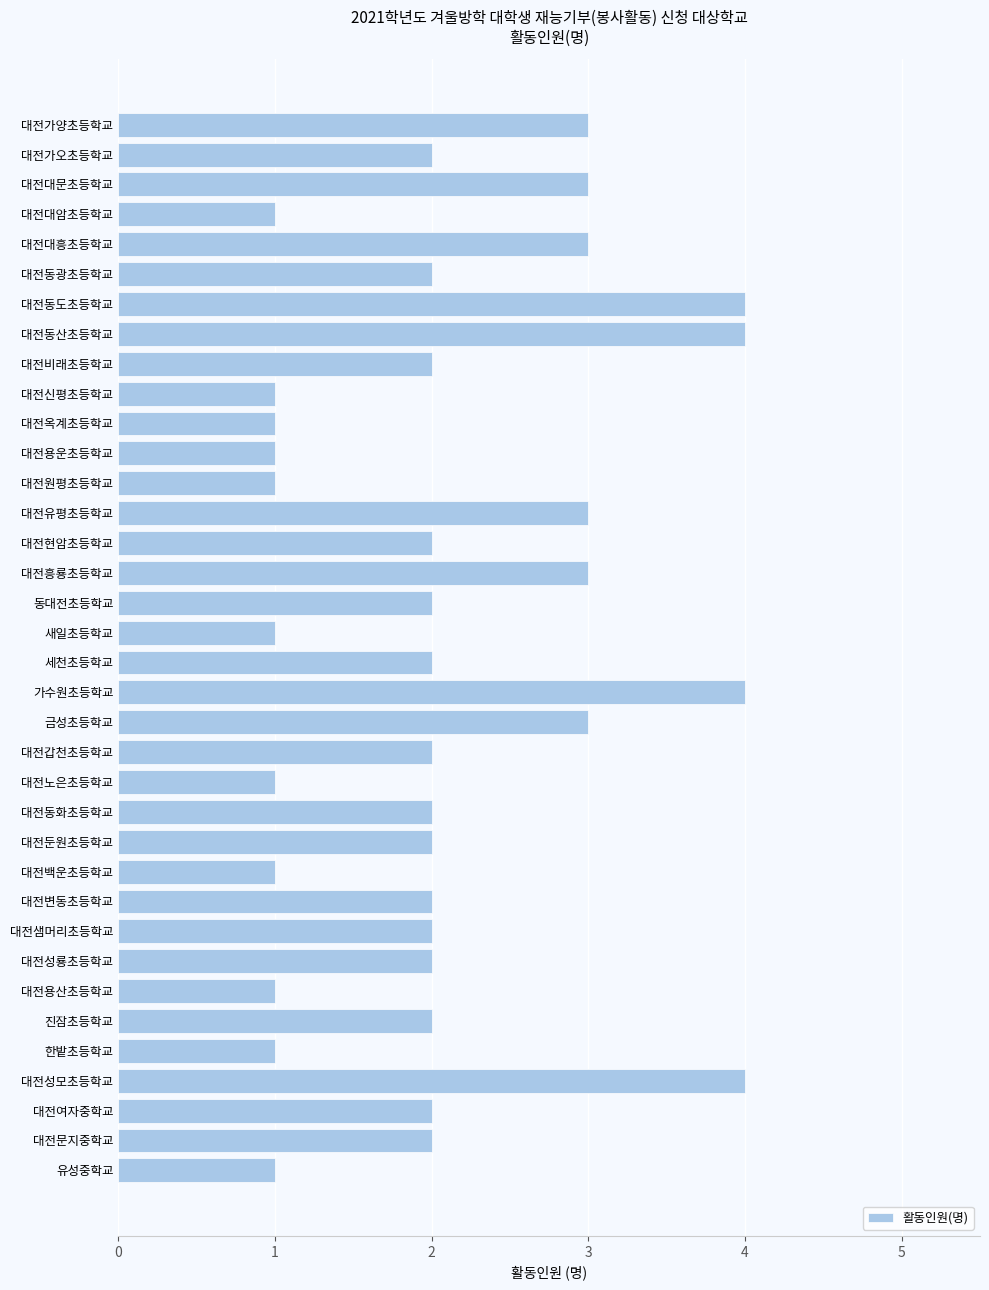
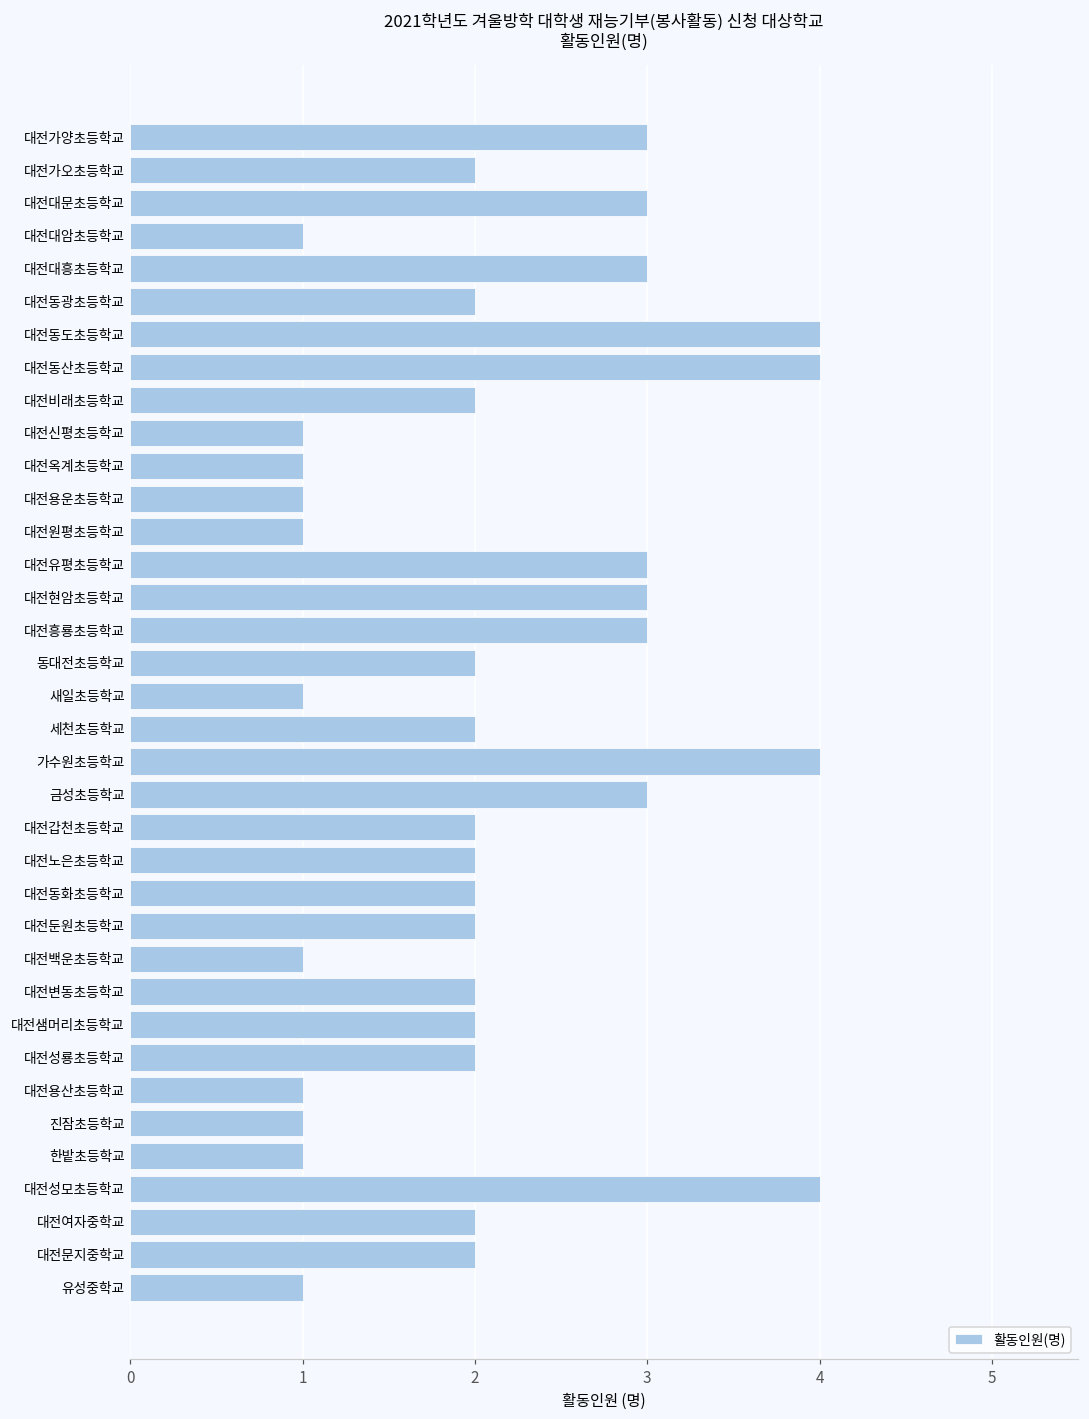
  {
    "대전가양초등학교": 3,
    "대전가오초등학교": 2,
    "대전대문초등학교": 3,
    "대전대암초등학교": 1,
    "대전대흥초등학교": 3,
    "대전동광초등학교": 2,
    "대전동도초등학교": 4,
    "대전동산초등학교": 4,
    "대전비래초등학교": 2,
    "대전신평초등학교": 1,
    "대전옥계초등학교": 1,
    "대전용운초등학교": 1,
    "대전원평초등학교": 1,
    "대전유평초등학교": 3,
-   "대전현암초등학교": 2,
+   "대전현암초등학교": 3,
    "대전흥룡초등학교": 3,
    "동대전초등학교": 2,
    "새일초등학교": 1,
    "세천초등학교": 2,
    "가수원초등학교": 4,
    "금성초등학교": 3,
    "대전갑천초등학교": 2,
-   "대전노은초등학교": 1,
+   "대전노은초등학교": 2,
    "대전동화초등학교": 2,
    "대전둔원초등학교": 2,
    "대전백운초등학교": 1,
    "대전변동초등학교": 2,
    "대전샘머리초등학교": 2,
    "대전성룡초등학교": 2,
    "대전용산초등학교": 1,
-   "진잠초등학교": 2,
+   "진잠초등학교": 1,
    "한밭초등학교": 1,
    "대전성모초등학교": 4,
    "대전여자중학교": 2,
    "대전문지중학교": 2,
    "유성중학교": 1
  }
